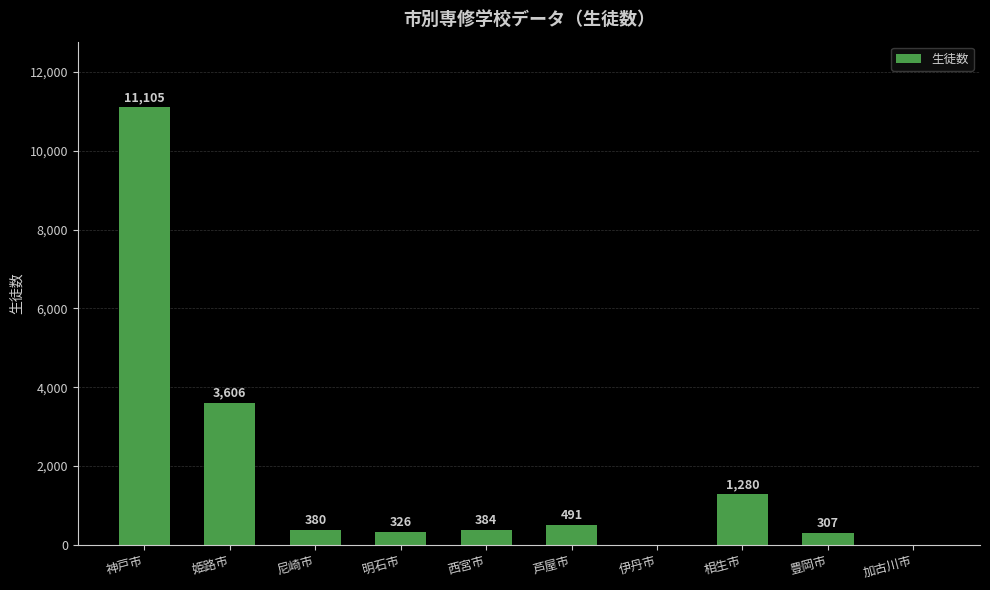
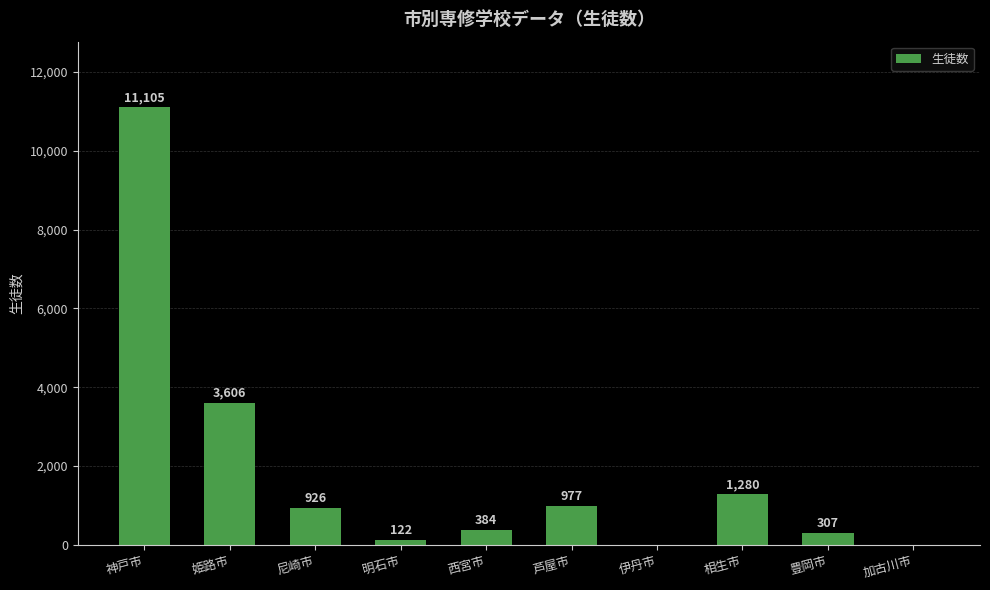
  {
    "神戸市": "11,105",
    "姫路市": "3,606",
-   "尼崎市": "380",
-   "明石市": "326",
+   "尼崎市": "926",
+   "明石市": "122",
    "西宮市": "384",
-   "芦屋市": "491",
+   "芦屋市": "977",
    "相生市": "1,280",
    "豊岡市": "307"
  }
